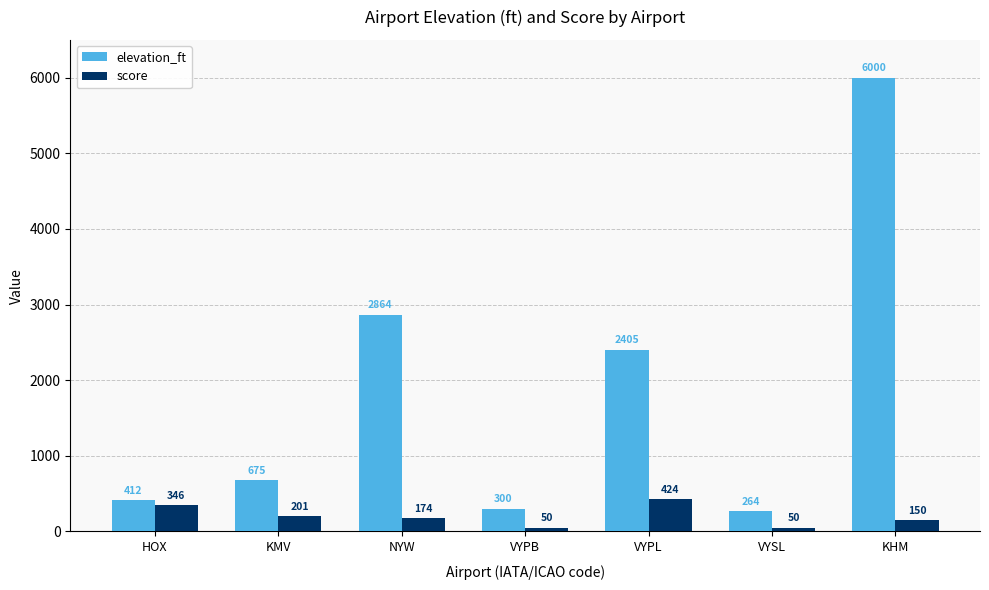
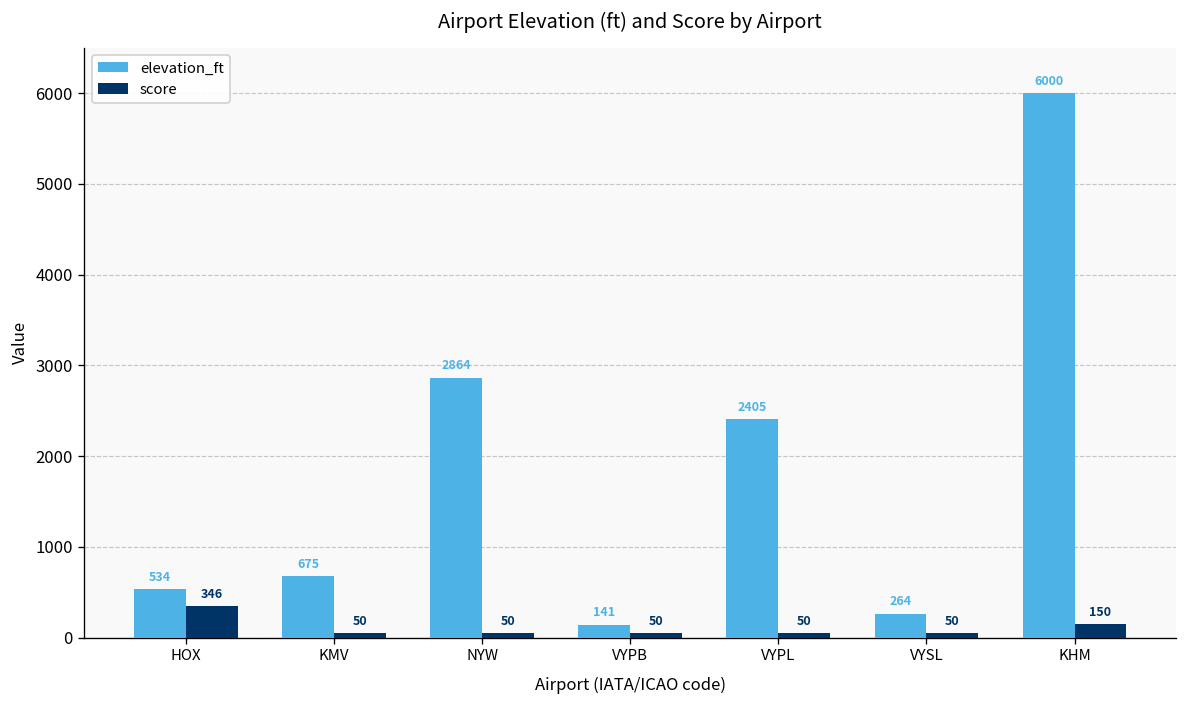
  {
    "elevation_ft": {
-     "HOX": 412,
+     "HOX": 534,
      "KMV": 675,
      "NYW": 2864,
-     "VYPB": 300,
+     "VYPB": 141,
      "VYPL": 2405,
      "VYSL": 264,
      "KHM": 6000
    },
    "score": {
      "HOX": 346,
-     "KMV": 201,
-     "NYW": 174,
+     "KMV": 50,
+     "NYW": 50,
      "VYPB": 50,
-     "VYPL": 424,
+     "VYPL": 50,
      "VYSL": 50,
      "KHM": 150
    }
  }
